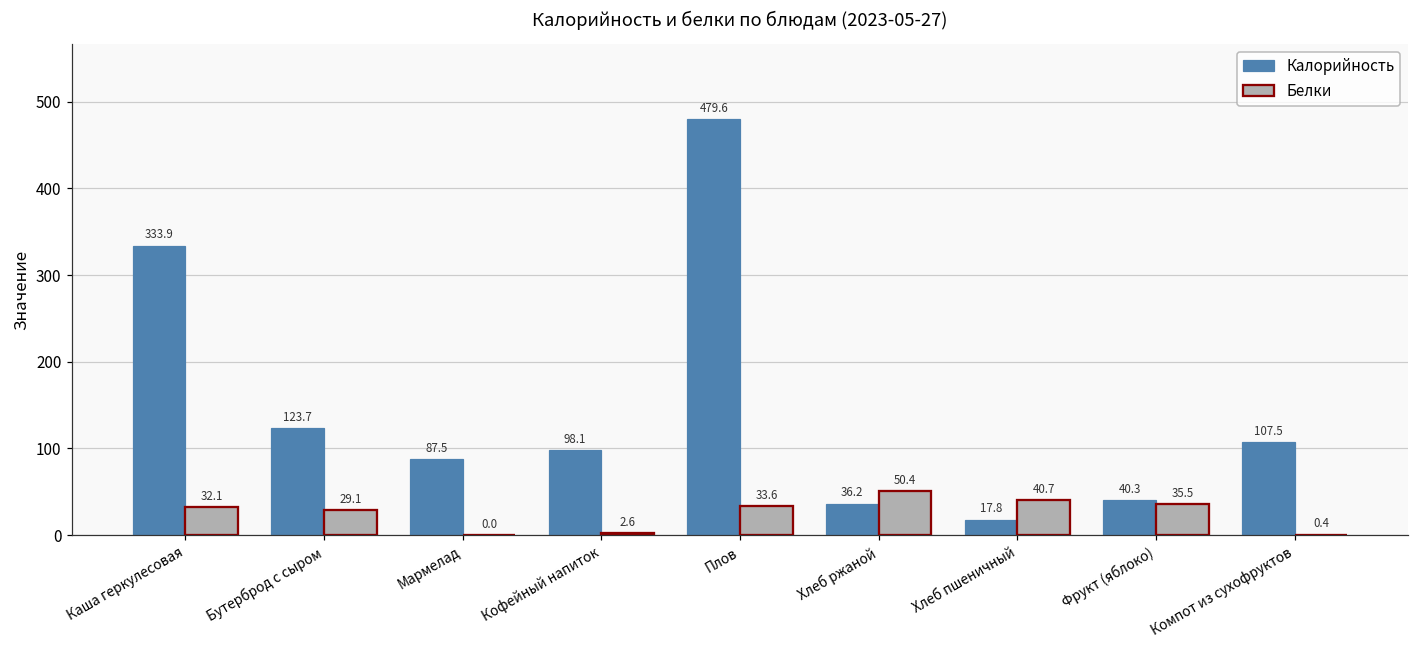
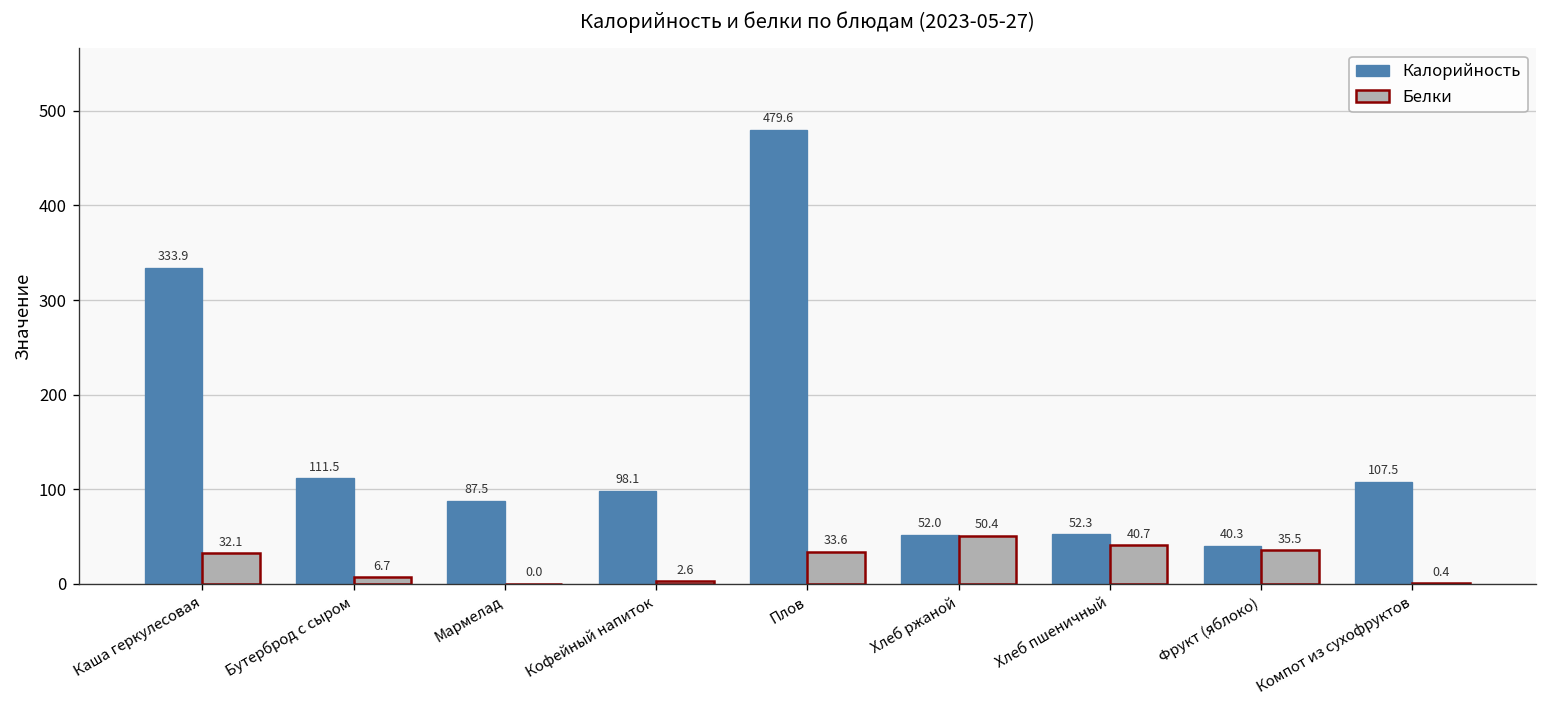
  {
    "Калорийность": {
      "Каша геркулесовая": 333.9,
-     "Бутерброд с сыром": 123.7,
+     "Бутерброд с сыром": 111.5,
      "Мармелад": 87.5,
      "Кофейный напиток": 98.1,
      "Плов": 479.6,
-     "Хлеб ржаной": 36.2,
-     "Хлеб пшеничный": 17.8,
+     "Хлеб ржаной": 52.0,
+     "Хлеб пшеничный": 52.3,
      "Фрукт (яблоко)": 40.3,
      "Компот из сухофруктов": 107.5
    },
    "Белки": {
      "Каша геркулесовая": 32.1,
-     "Бутерброд с сыром": 29.1,
+     "Бутерброд с сыром": 6.7,
      "Мармелад": 0.0,
      "Кофейный напиток": 2.6,
      "Плов": 33.6,
      "Хлеб ржаной": 50.4,
      "Хлеб пшеничный": 40.7,
      "Фрукт (яблоко)": 35.5,
      "Компот из сухофруктов": 0.4
    }
  }
